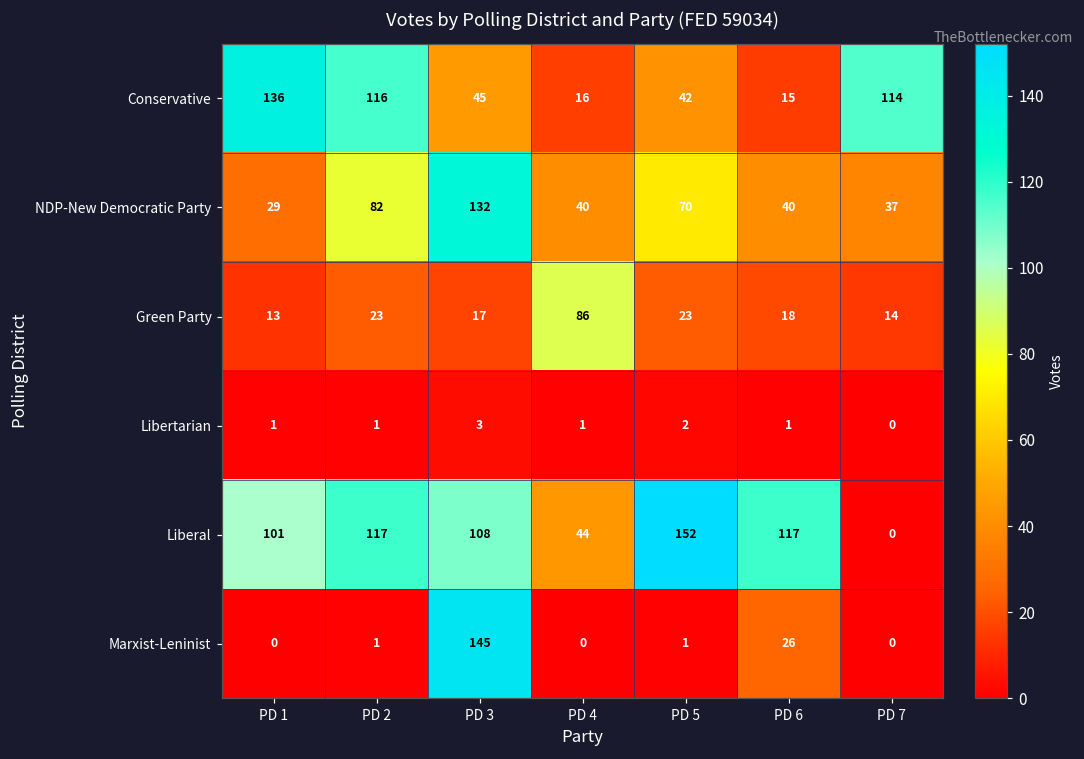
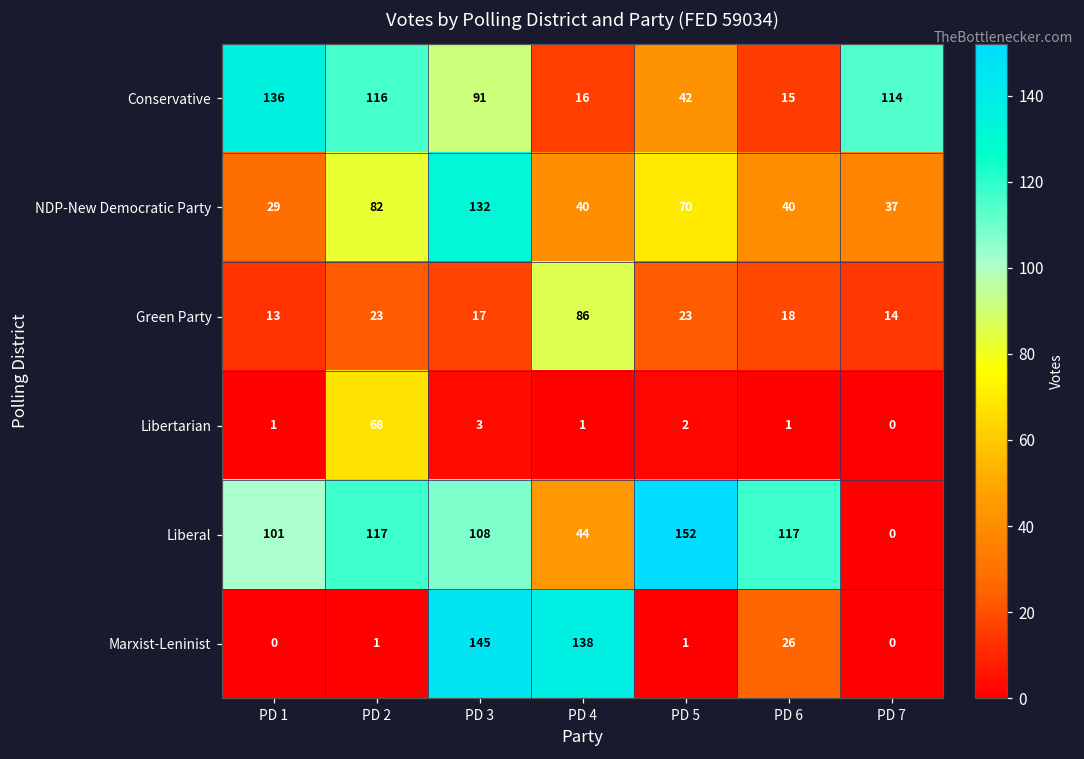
  {
    "Conservative": {
      "PD 1": 136,
      "PD 2": 116,
-     "PD 3": 45,
+     "PD 3": 91,
      "PD 4": 16,
      "PD 5": 42,
      "PD 6": 15,
      "PD 7": 114
    },
    "NDP-New Democratic Party": {
      "PD 1": 29,
      "PD 2": 82,
      "PD 3": 132,
      "PD 4": 40,
      "PD 5": 70,
      "PD 6": 40,
      "PD 7": 37
    },
    "Green Party": {
      "PD 1": 13,
      "PD 2": 23,
      "PD 3": 17,
      "PD 4": 86,
      "PD 5": 23,
      "PD 6": 18,
      "PD 7": 14
    },
    "Libertarian": {
      "PD 1": 1,
-     "PD 2": 1,
+     "PD 2": 68,
      "PD 3": 3,
      "PD 4": 1,
      "PD 5": 2,
      "PD 6": 1,
      "PD 7": 0
    },
    "Liberal": {
      "PD 1": 101,
      "PD 2": 117,
      "PD 3": 108,
      "PD 4": 44,
      "PD 5": 152,
      "PD 6": 117,
      "PD 7": 0
    },
    "Marxist-Leninist": {
      "PD 1": 0,
      "PD 2": 1,
      "PD 3": 145,
-     "PD 4": 0,
+     "PD 4": 138,
      "PD 5": 1,
      "PD 6": 26,
      "PD 7": 0
    }
  }
